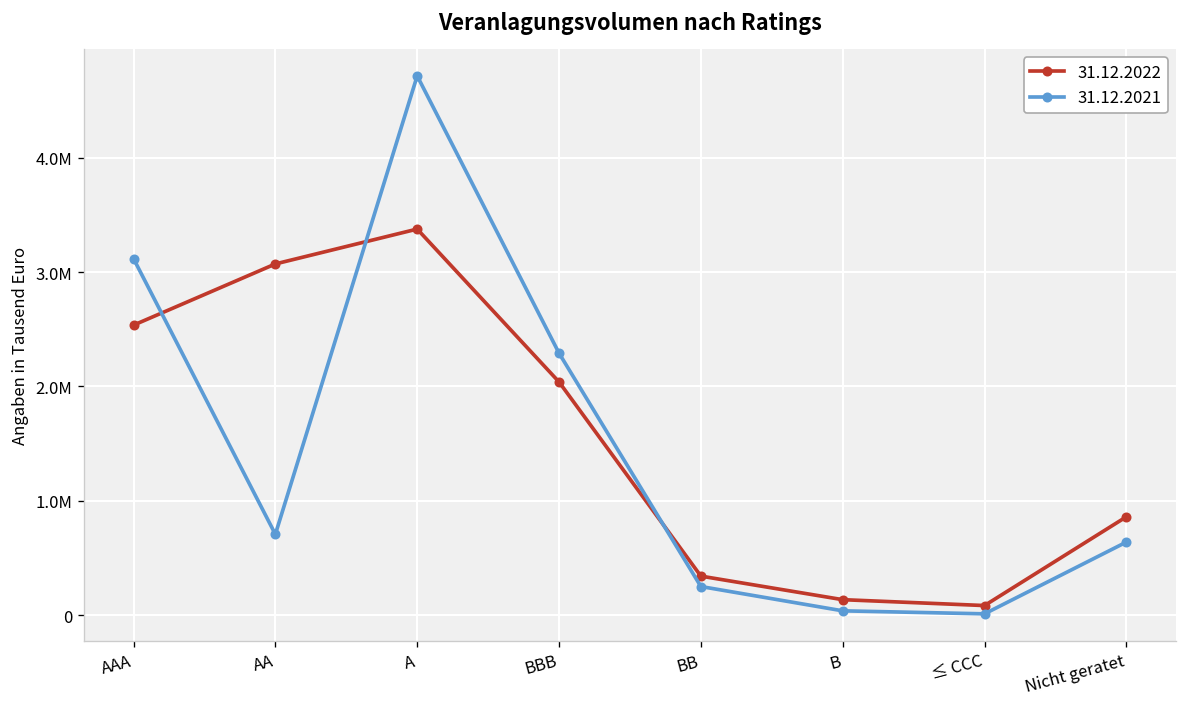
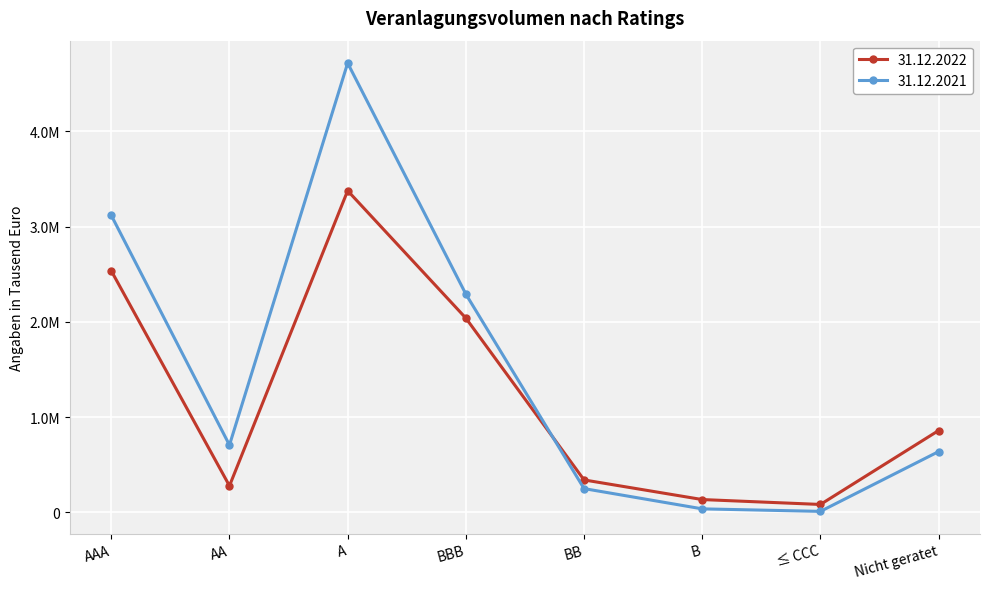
  {
    "31.12.2022": {
      "AAA": 2500000,
-     "AA": 3100000,
+     "AA": 300000,
      "A": 3400000,
      "BBB": 2000000,
      "BB": 300000,
      "B": 100000,
      "≤ CCC": 100000,
      "Nicht geratet": 900000
    },
    "31.12.2021": {
      "AAA": 3100000,
      "AA": 700000,
      "A": 4700000,
      "BBB": 2300000,
      "BB": 300000,
      "B": 0,
      "≤ CCC": 0,
      "Nicht geratet": 600000
    }
  }
